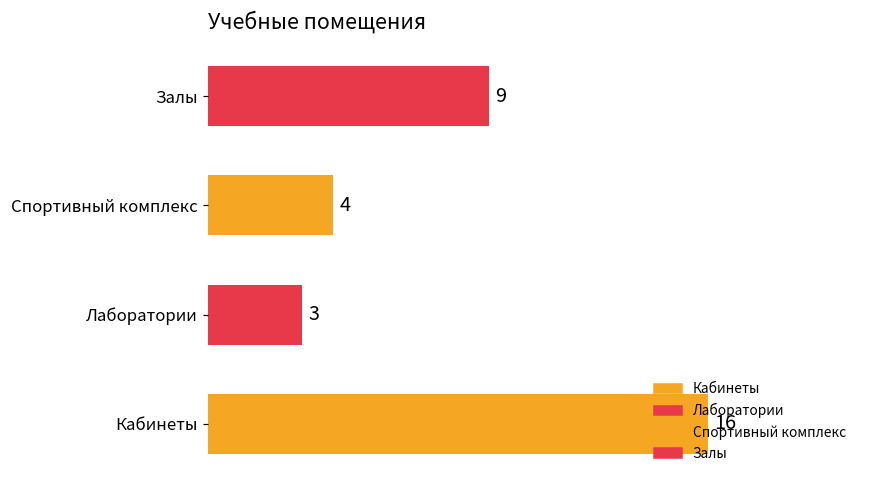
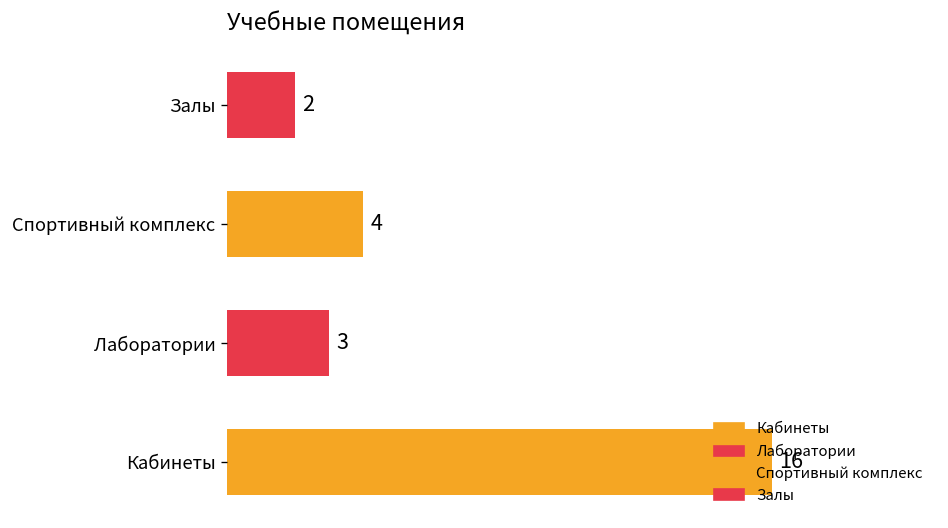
  {
-   "Залы": 9,
+   "Залы": 2,
    "Спортивный комплекс": 4,
    "Лаборатории": 3,
    "Кабинеты": 16
  }
